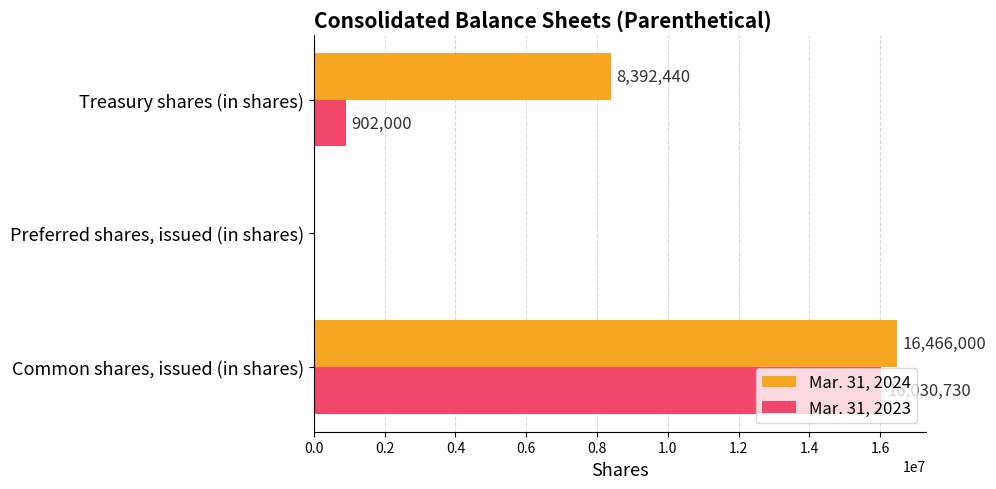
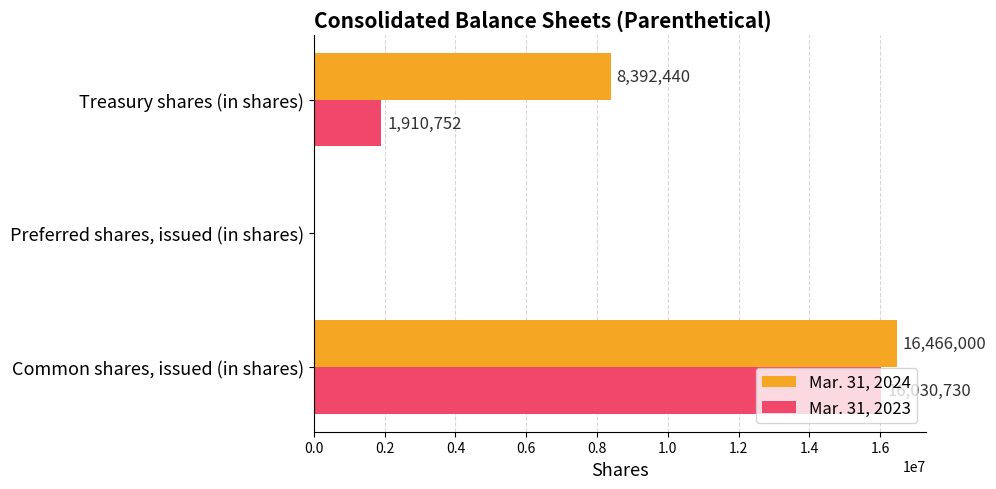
  {
    "Mar. 31, 2024": {
      "Treasury shares (in shares)": "8,392,440",
      "Common shares, issued (in shares)": "16,466,000"
    },
    "Mar. 31, 2023": {
-     "Treasury shares (in shares)": "902,000"
+     "Treasury shares (in shares)": "1,910,752"
    }
  }
